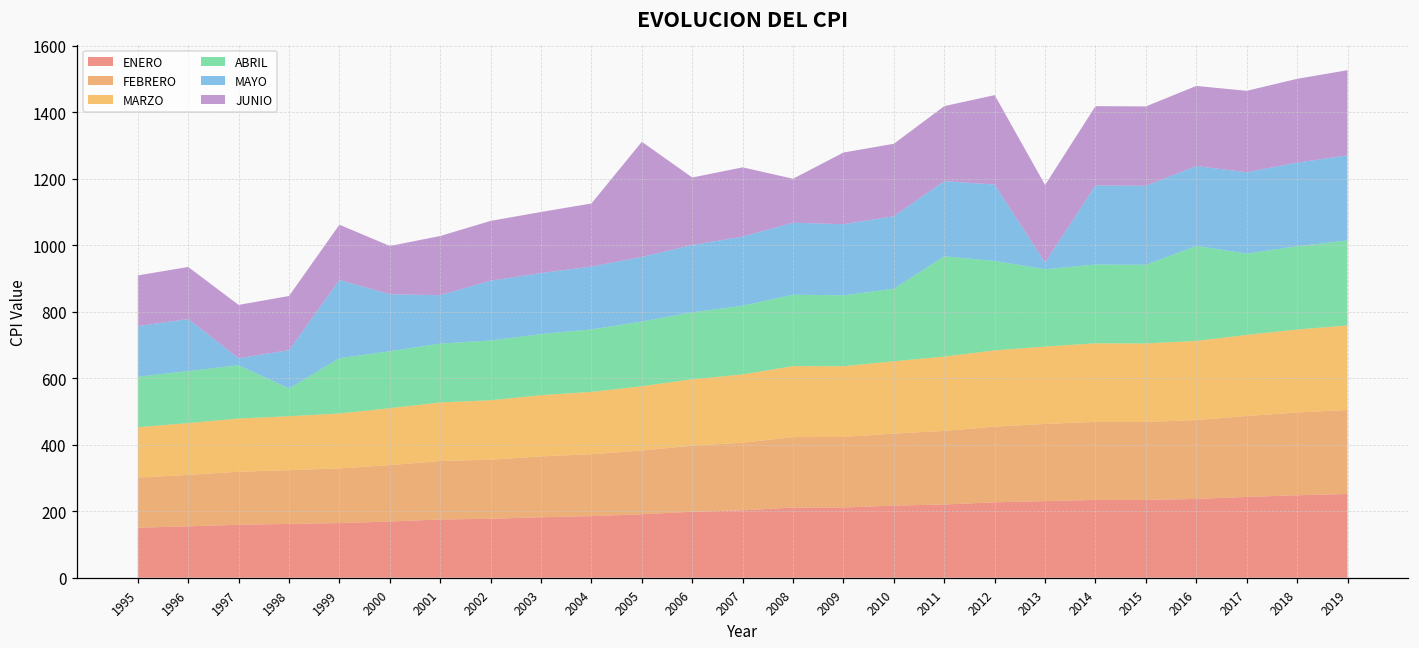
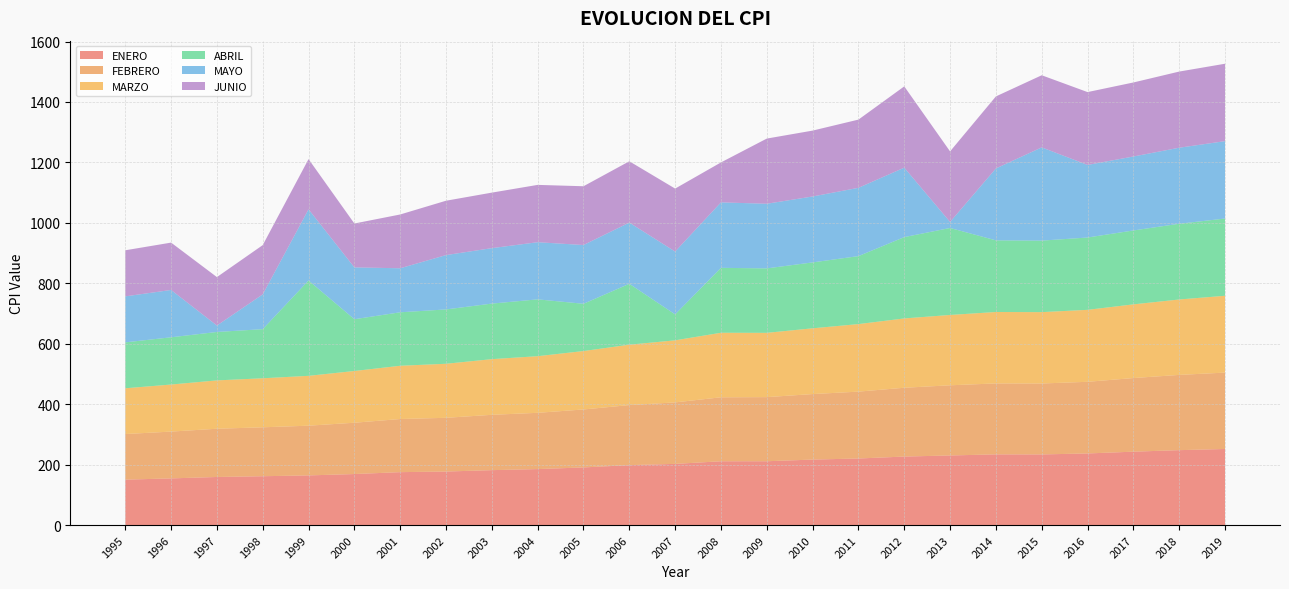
  {
    "ABRIL": {
      "1995": 150,
      "1996": 160,
      "1997": 160,
-     "1998": 80,
-     "1999": 170,
+     "1998": 160,
+     "1999": 320,
      "2000": 170,
      "2001": 180,
      "2002": 180,
      "2003": 180,
      "2004": 190,
-     "2005": 190,
+     "2005": 160,
      "2006": 200,
-     "2007": 210,
+     "2007": 90,
      "2008": 210,
      "2009": 210,
      "2010": 220,
-     "2011": 300,
+     "2011": 220,
      "2012": 270,
-     "2013": 230,
+     "2013": 290,
      "2014": 240,
      "2015": 240,
-     "2016": 290,
+     "2016": 240,
      "2017": 240,
      "2018": 250,
      "2019": 260
    },
    "MAYO": {
      "1995": 150,
      "1996": 160,
      "1997": 20,
      "1998": 120,
      "1999": 240,
      "2000": 170,
      "2001": 150,
      "2002": 180,
      "2003": 180,
      "2004": 190,
      "2005": 190,
      "2006": 200,
      "2007": 210,
      "2008": 220,
      "2009": 210,
      "2010": 220,
      "2011": 230,
      "2012": 230,
      "2013": 20,
      "2014": 240,
-     "2015": 240,
+     "2015": 310,
      "2016": 240,
      "2017": 240,
      "2018": 250,
      "2019": 260
    },
    "JUNIO": {
      "1995": 150,
      "1996": 160,
      "1997": 160,
      "1998": 160,
      "1999": 170,
      "2000": 150,
      "2001": 180,
      "2002": 180,
      "2003": 180,
      "2004": 190,
-     "2005": 350,
+     "2005": 190,
      "2006": 200,
      "2007": 210,
      "2008": 130,
      "2009": 220,
      "2010": 220,
      "2011": 230,
      "2012": 270,
      "2013": 230,
      "2014": 240,
      "2015": 240,
      "2016": 240,
      "2017": 240,
      "2018": 250,
      "2019": 260
    }
  }
